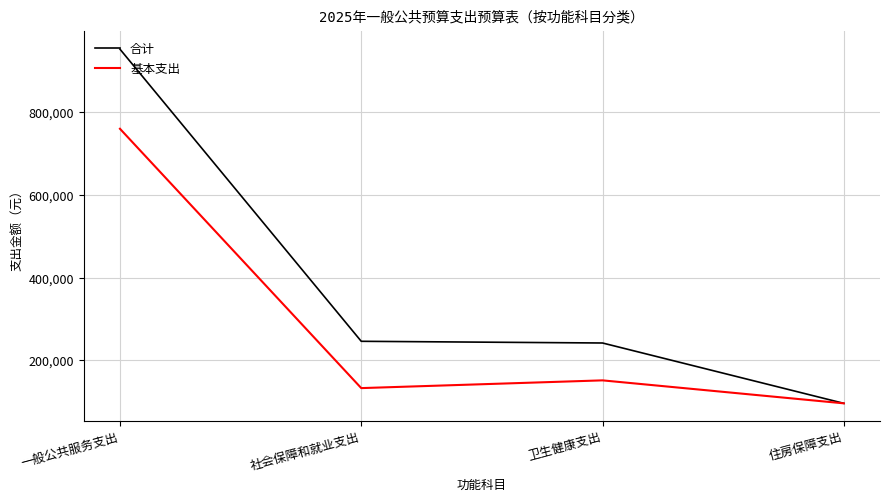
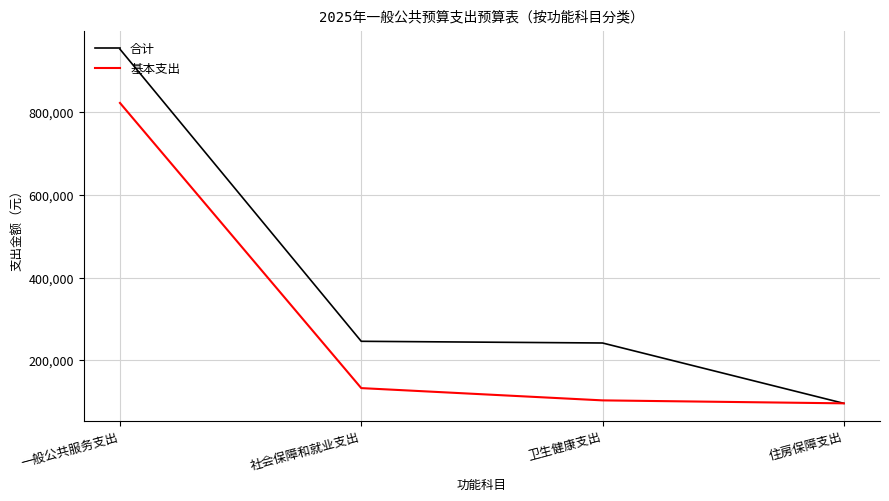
  {
    "合计": {
      "一般公共服务支出": "950,000",
      "社会保障和就业支出": "250,000",
      "卫生健康支出": "240,000"
    },
    "基本支出": {
-     "一般公共服务支出": "760,000",
+     "一般公共服务支出": "820,000",
      "社会保障和就业支出": "130,000",
-     "卫生健康支出": "150,000"
+     "卫生健康支出": "100,000"
    }
  }
